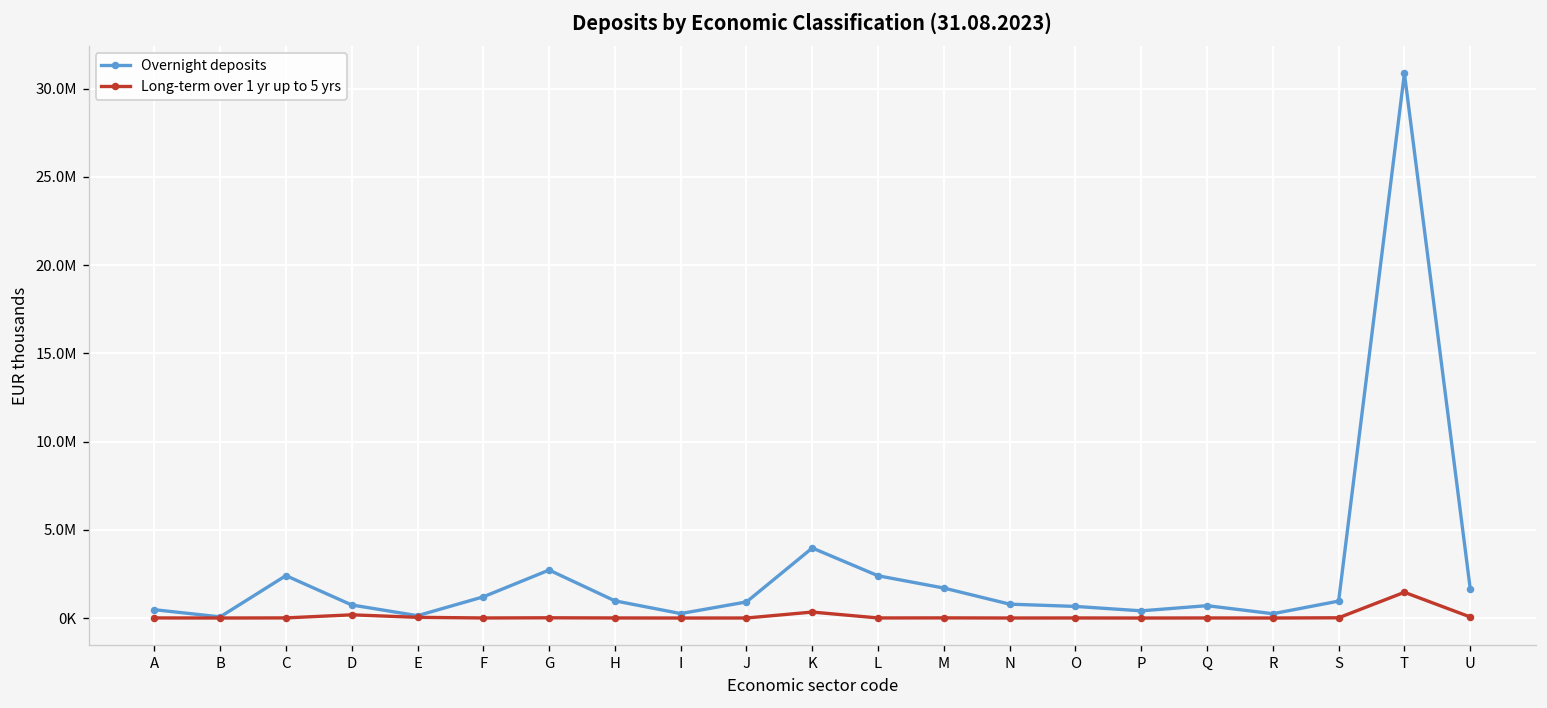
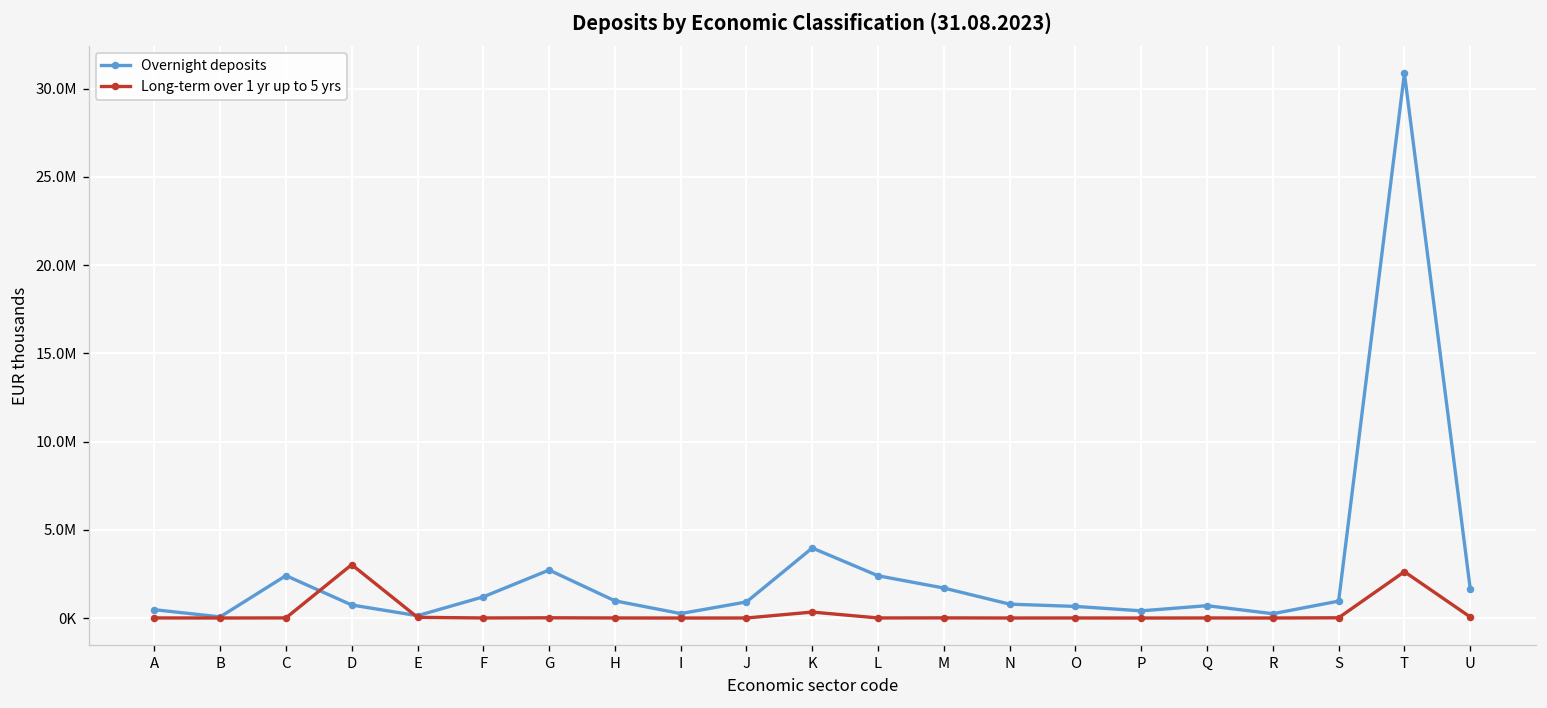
  {
    "Overnight deposits": {
      "A": 500000,
      "C": 2400000,
      "D": 700000,
      "F": 1200000,
      "G": 2700000,
      "H": 1000000,
      "I": 300000,
      "J": 900000,
      "K": 4000000,
      "L": 2400000,
      "M": 1700000,
      "N": 800000,
      "O": 700000,
      "P": 400000,
      "Q": 700000,
      "R": 200000,
      "S": 1000000,
      "T": 30900000,
      "U": 1700000
    },
    "Long-term over 1 yr up to 5 yrs": {
      "A": 0,
      "C": 0,
-     "D": 200000,
+     "D": 3000000,
      "F": 0,
      "G": 0,
      "H": 0,
      "I": 0,
      "J": 0,
      "K": 300000,
      "L": 0,
      "M": 0,
      "N": 0,
      "O": 0,
      "P": 0,
      "Q": 0,
      "R": 0,
      "S": 0,
-     "T": 1500000,
+     "T": 2600000,
      "U": 100000
    }
  }
